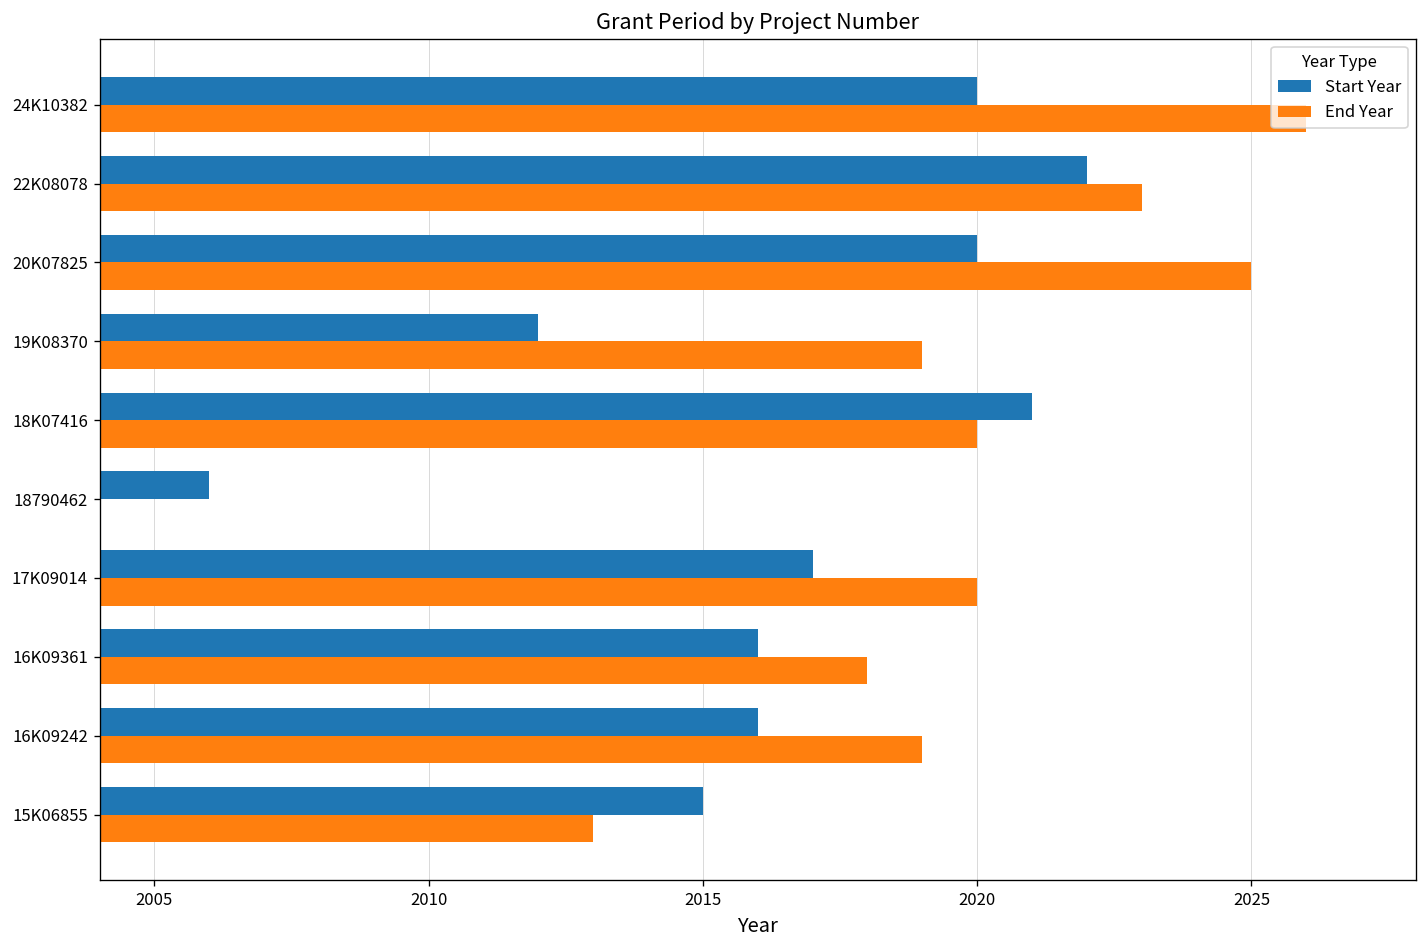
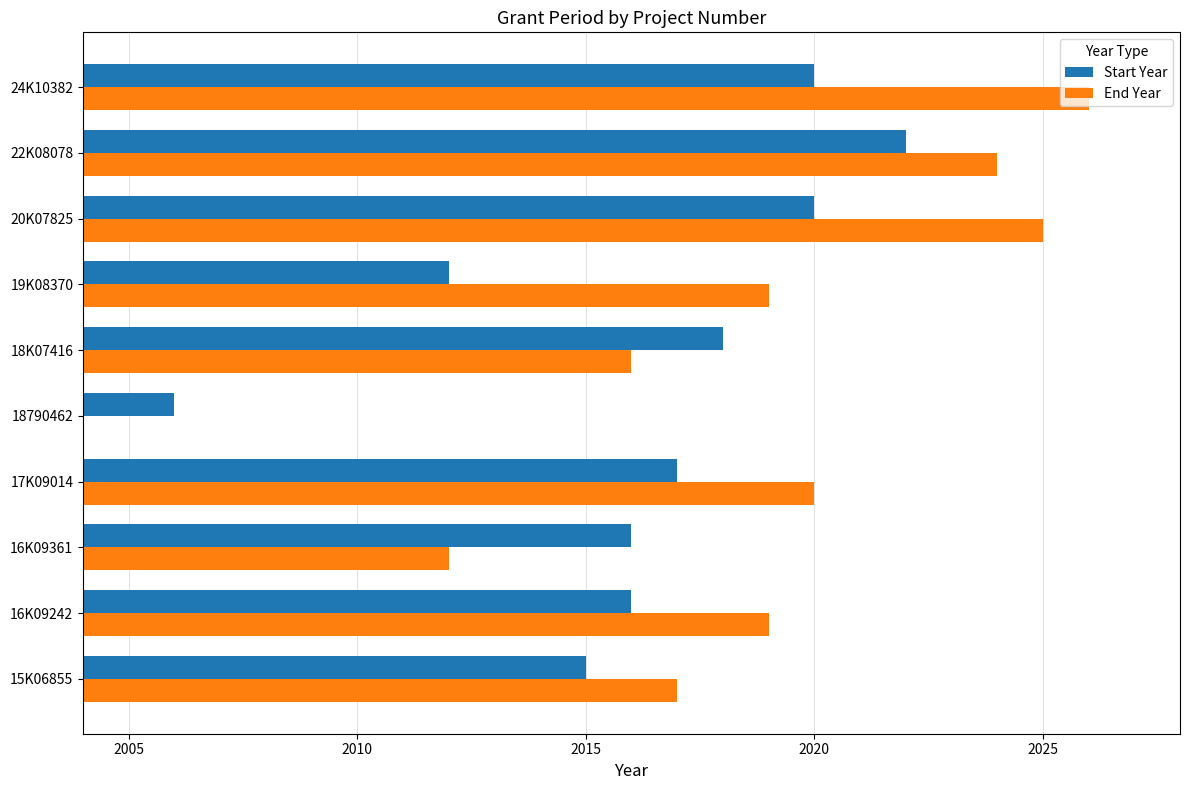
  {
    "Start Year": {
      "24K10382": 2020,
      "22K08078": 2022,
      "20K07825": 2020,
      "19K08370": 2012,
-     "18K07416": 2021,
+     "18K07416": 2018,
      "18790462": 2006,
      "17K09014": 2017,
      "16K09361": 2016,
      "16K09242": 2016,
      "15K06855": 2015
    },
    "End Year": {
-     "22K08078": 2023,
+     "22K08078": 2024,
      "20K07825": 2025,
      "19K08370": 2019,
-     "18K07416": 2020,
+     "18K07416": 2016,
      "17K09014": 2020,
-     "16K09361": 2018,
+     "16K09361": 2012,
      "16K09242": 2019,
-     "15K06855": 2013
+     "15K06855": 2017
    }
  }
